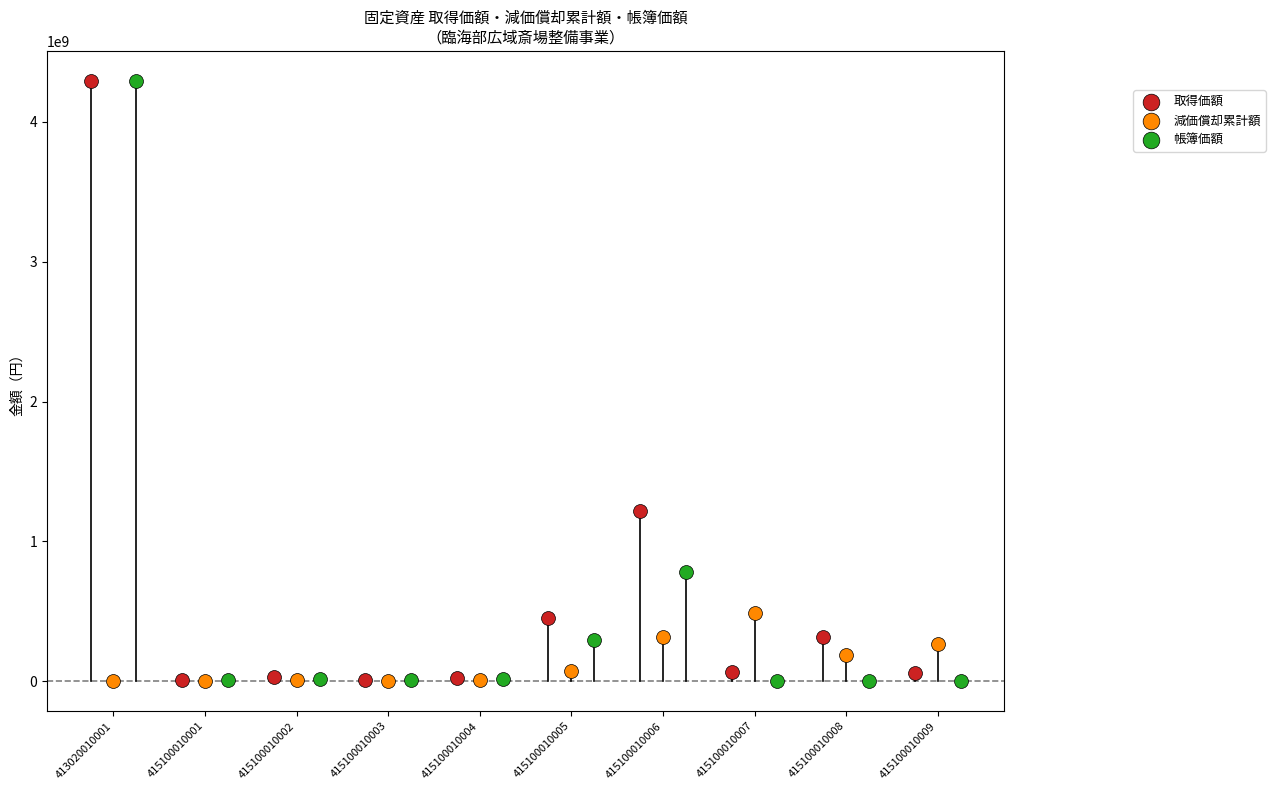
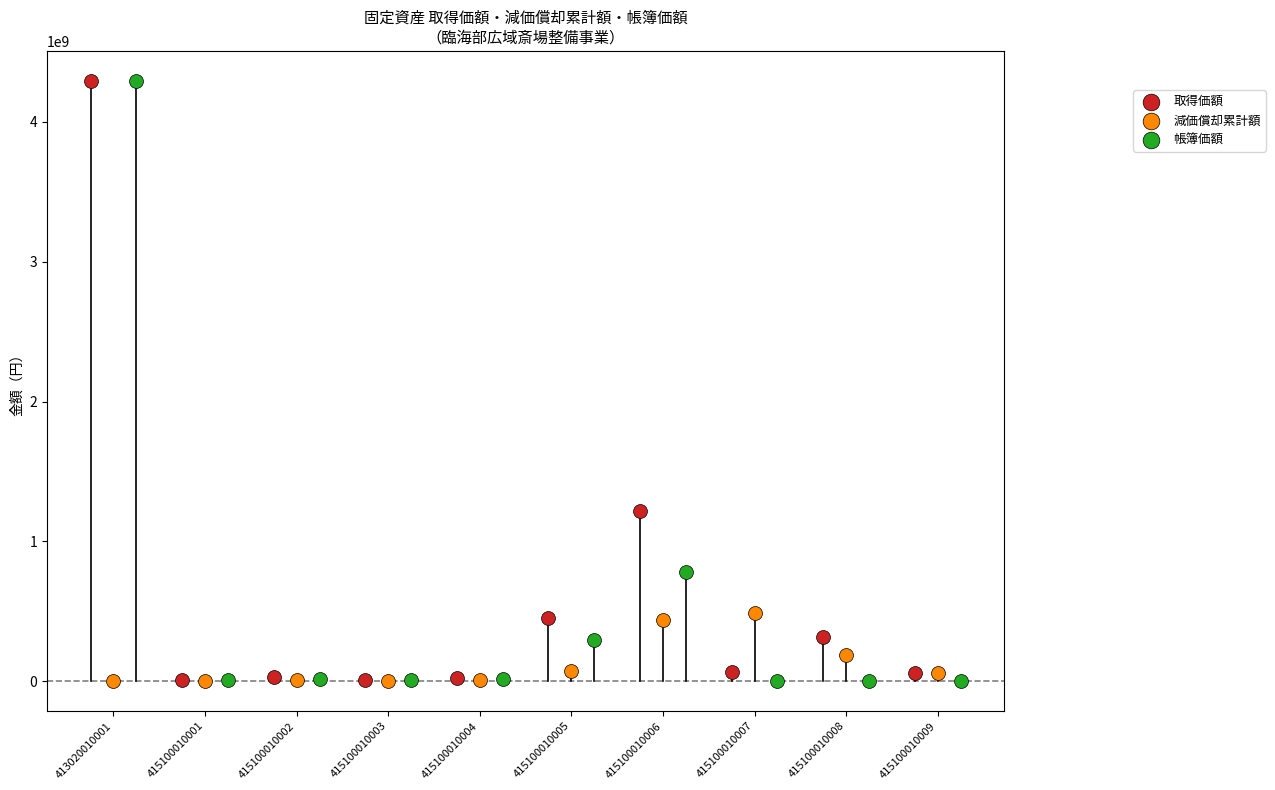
  {
    "減価償却累計額": {
-     "415100010006": 320000000,
-     "415100010009": 270000000
+     "415100010006": 440000000,
+     "415100010009": 50000000
    }
  }
